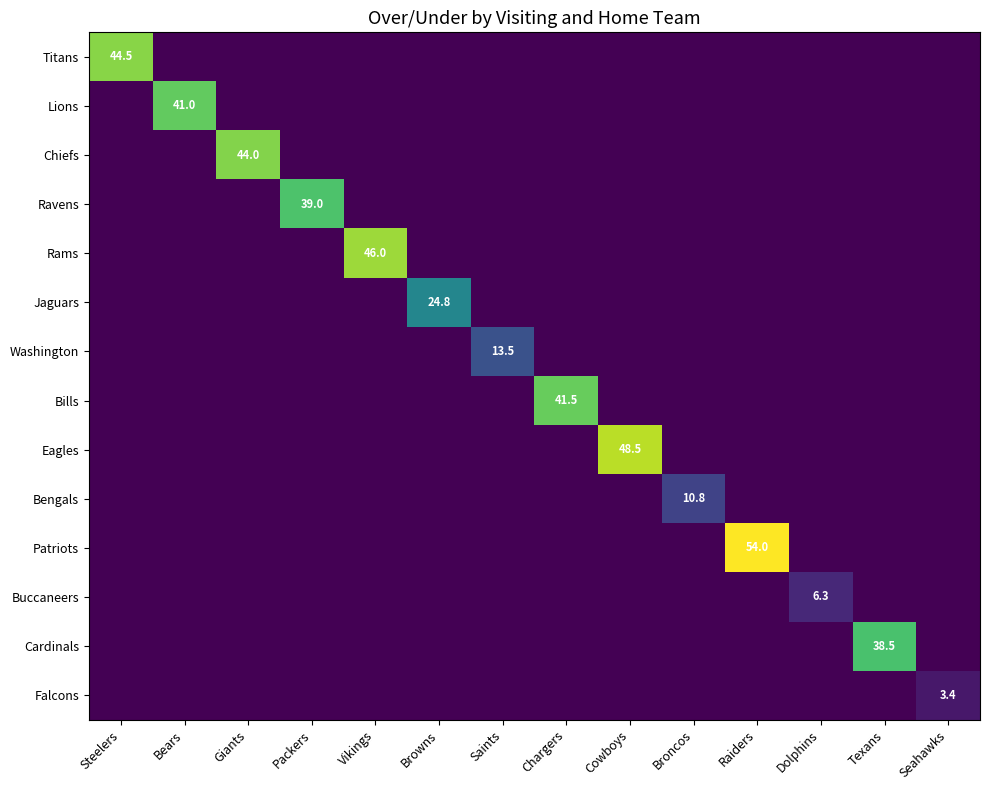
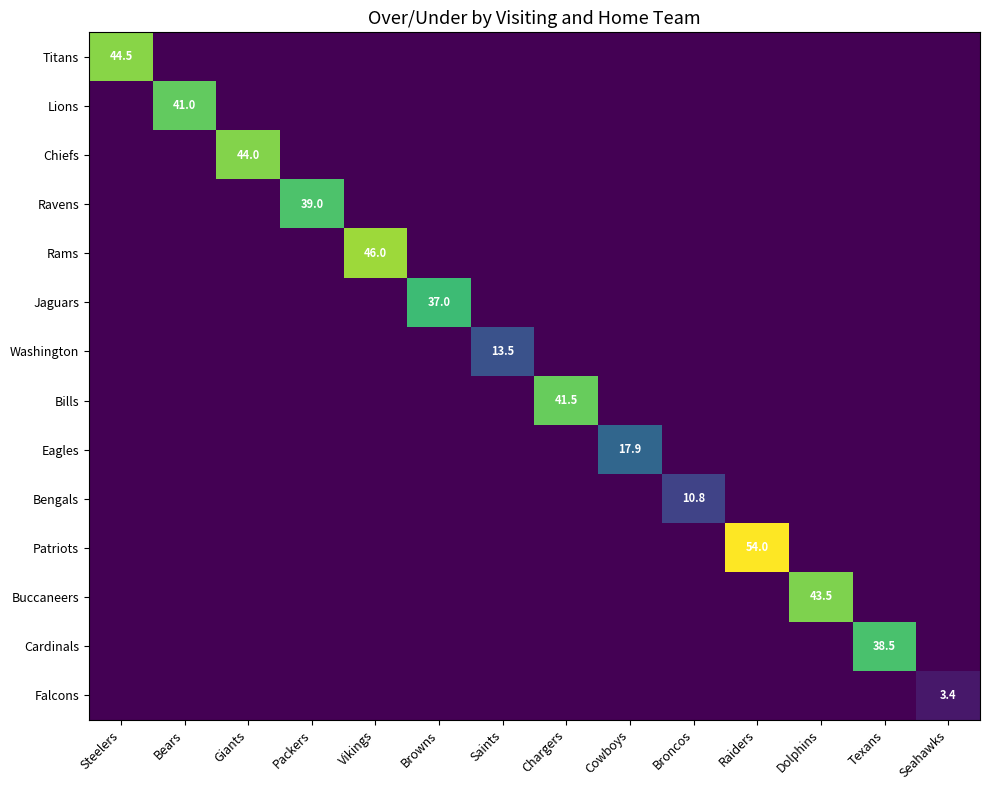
  {
    "Titans": {
      "Steelers": 44.5
    },
    "Lions": {
      "Bears": 41.0
    },
    "Chiefs": {
      "Giants": 44.0
    },
    "Ravens": {
      "Packers": 39.0
    },
    "Rams": {
      "Vikings": 46.0
    },
    "Jaguars": {
-     "Browns": 24.8
+     "Browns": 37.0
    },
    "Washington": {
      "Saints": 13.5
    },
    "Bills": {
      "Chargers": 41.5
    },
    "Eagles": {
-     "Cowboys": 48.5
+     "Cowboys": 17.9
    },
    "Bengals": {
      "Broncos": 10.8
    },
    "Patriots": {
      "Raiders": 54.0
    },
    "Buccaneers": {
-     "Dolphins": 6.3
+     "Dolphins": 43.5
    },
    "Cardinals": {
      "Texans": 38.5
    },
    "Falcons": {
      "Seahawks": 3.4
    }
  }
